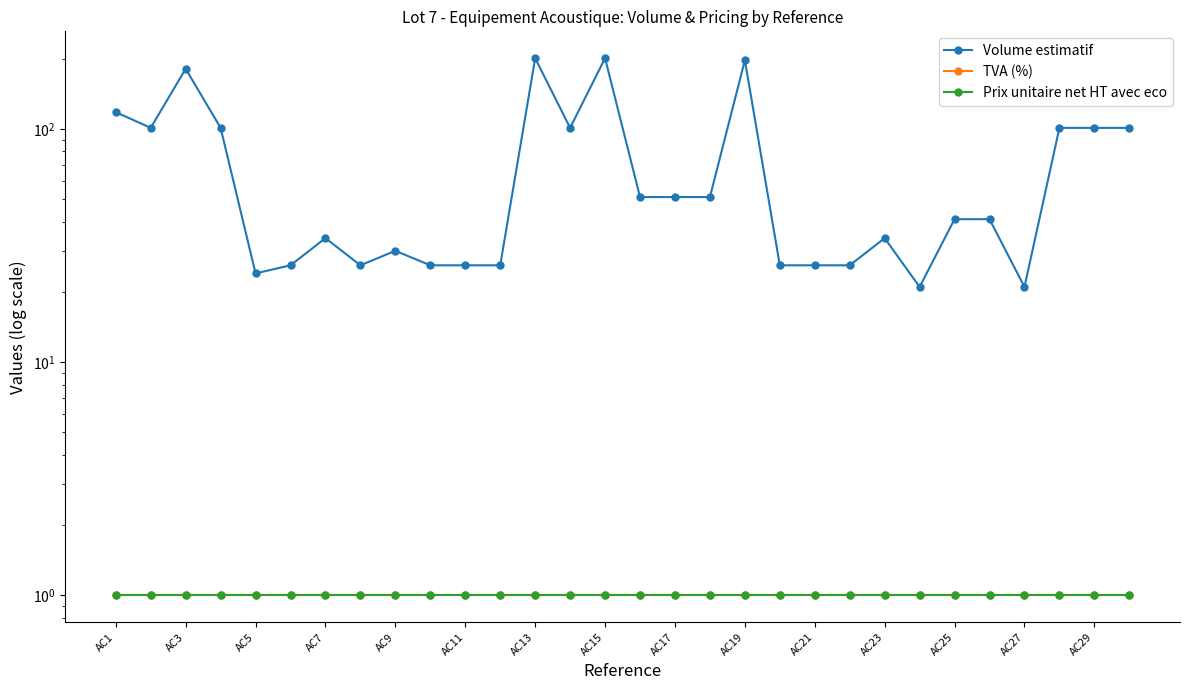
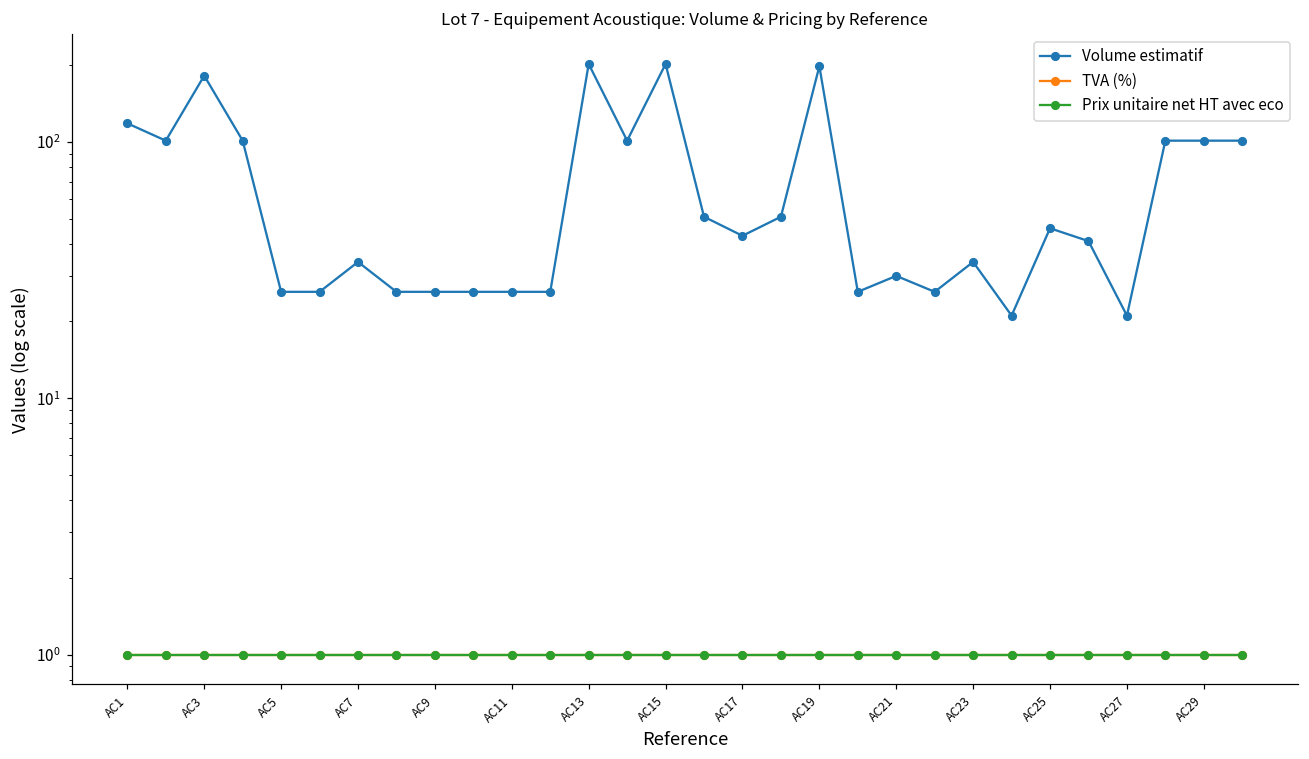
  {
    "Volume estimatif": {
      "AC1": 120,
      "AC3": 180,
-     "AC5": 24,
+     "AC5": 26,
      "AC7": 34,
-     "AC9": 30,
+     "AC9": 26,
      "AC11": 26,
      "AC13": 200,
      "AC15": 200,
-     "AC17": 51,
+     "AC17": 43,
      "AC19": 200,
-     "AC21": 26,
+     "AC21": 30,
      "AC23": 34,
-     "AC25": 41,
+     "AC25": 46,
      "AC27": 21,
      "AC29": 101
    },
    "Prix unitaire net HT avec eco": {
      "AC1": 1,
      "AC3": 1,
      "AC5": 1,
      "AC7": 1,
      "AC9": 1,
      "AC11": 1,
      "AC13": 1,
      "AC15": 1,
      "AC17": 1,
      "AC19": 1,
      "AC21": 1,
      "AC23": 1,
      "AC25": 1,
      "AC27": 1,
      "AC29": 1
    }
  }
